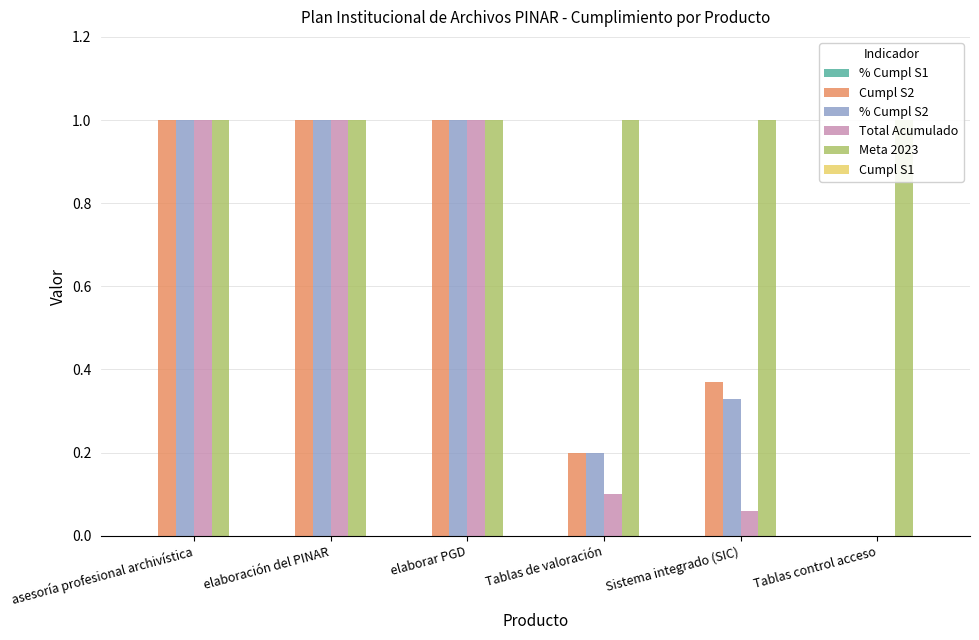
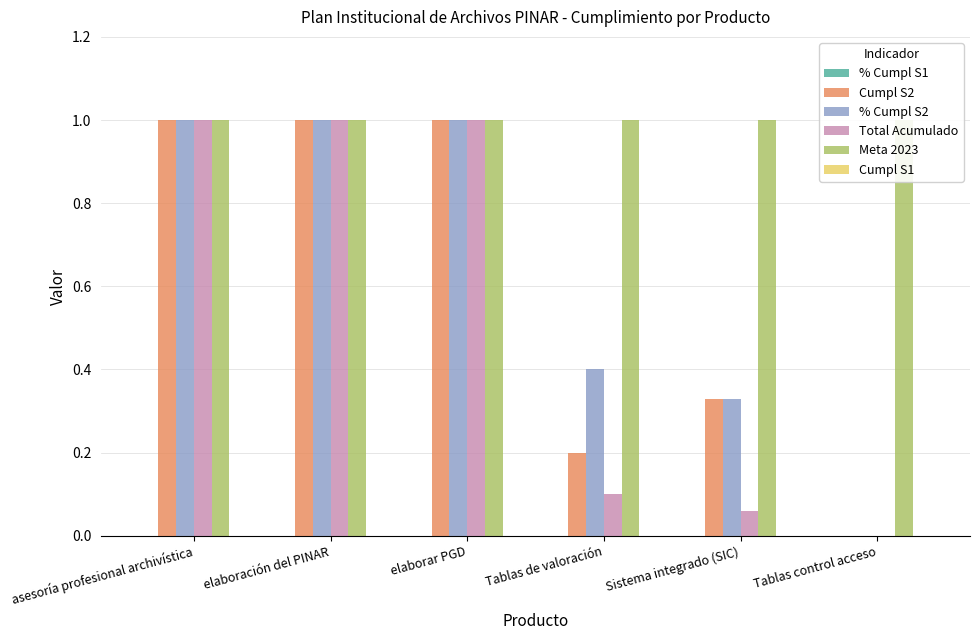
  {
    "% Cumpl S1": {
      "asesoría profesional archivística": 0.00,
      "elaboración del PINAR": 0.00,
      "elaborar PGD": 0.00,
      "Tablas de valoración": 0.00,
      "Sistema integrado (SIC)": 0.00,
      "Tablas control acceso": 0.00
    },
    "Cumpl S2": {
      "asesoría profesional archivística": 1.00,
      "elaboración del PINAR": 1.00,
      "elaborar PGD": 1.00,
      "Tablas de valoración": 0.20,
-     "Sistema integrado (SIC)": 0.37,
+     "Sistema integrado (SIC)": 0.33,
      "Tablas control acceso": 0.00
    },
    "% Cumpl S2": {
      "asesoría profesional archivística": 1.0,
      "elaboración del PINAR": 1.0,
      "elaborar PGD": 1.0,
-     "Tablas de valoración": 0.2,
+     "Tablas de valoración": 0.4,
      "Sistema integrado (SIC)": 0.33,
      "Tablas control acceso": 0.0
    },
    "Total Acumulado": {
      "asesoría profesional archivística": 1.00,
      "elaboración del PINAR": 1.00,
      "elaborar PGD": 1.00,
      "Tablas de valoración": 0.10,
      "Sistema integrado (SIC)": 0.06,
      "Tablas control acceso": 0.00
    },
    "Meta 2023": {
      "asesoría profesional archivística": 1.00,
      "elaboración del PINAR": 1.00,
      "elaborar PGD": 1.00,
      "Tablas de valoración": 1.00,
      "Sistema integrado (SIC)": 1.00
    },
    "Cumpl S1": {
      "asesoría profesional archivística": 0.00,
      "elaboración del PINAR": 0.00,
      "elaborar PGD": 0.00,
      "Tablas de valoración": 0.00,
      "Sistema integrado (SIC)": 0.00,
      "Tablas control acceso": 0.00
    }
  }
